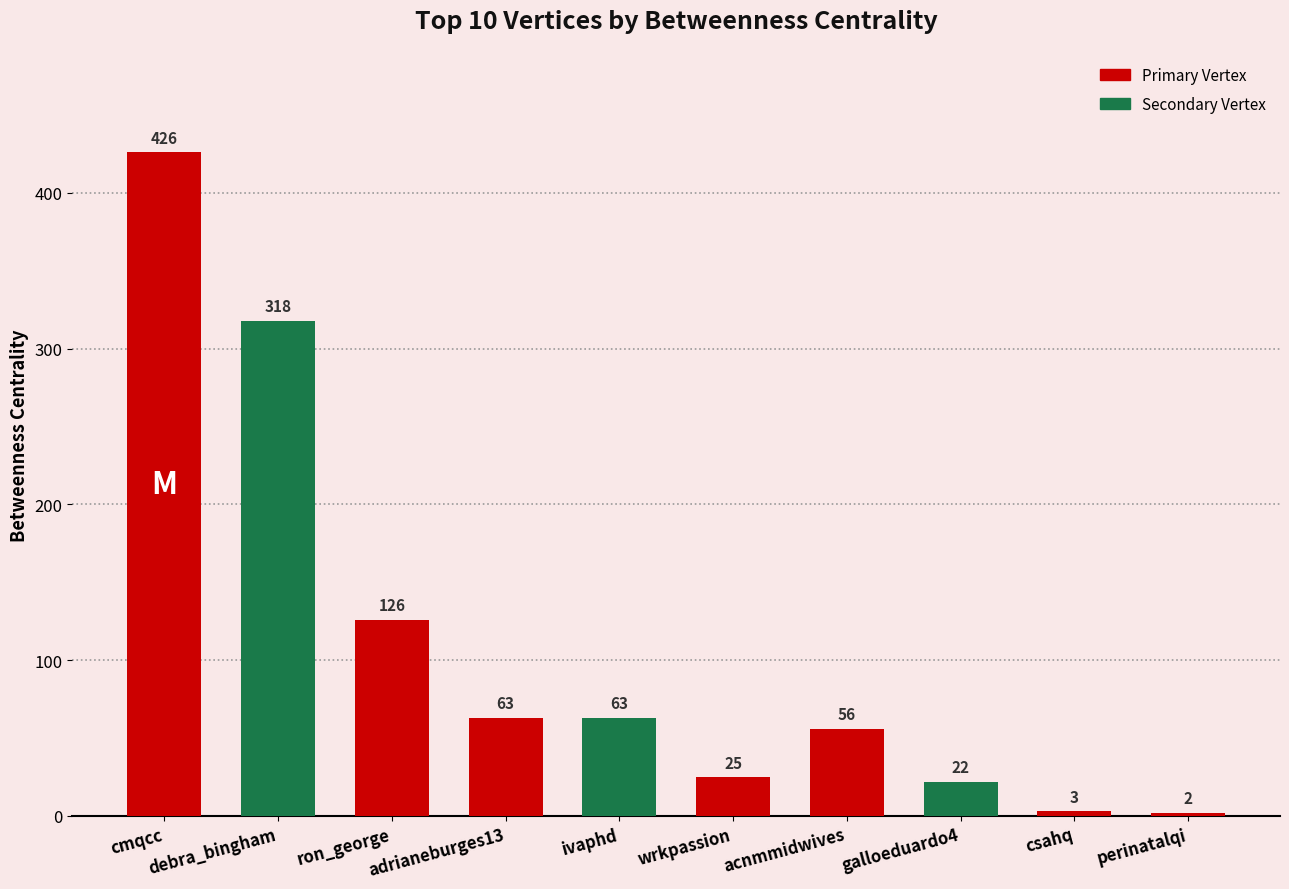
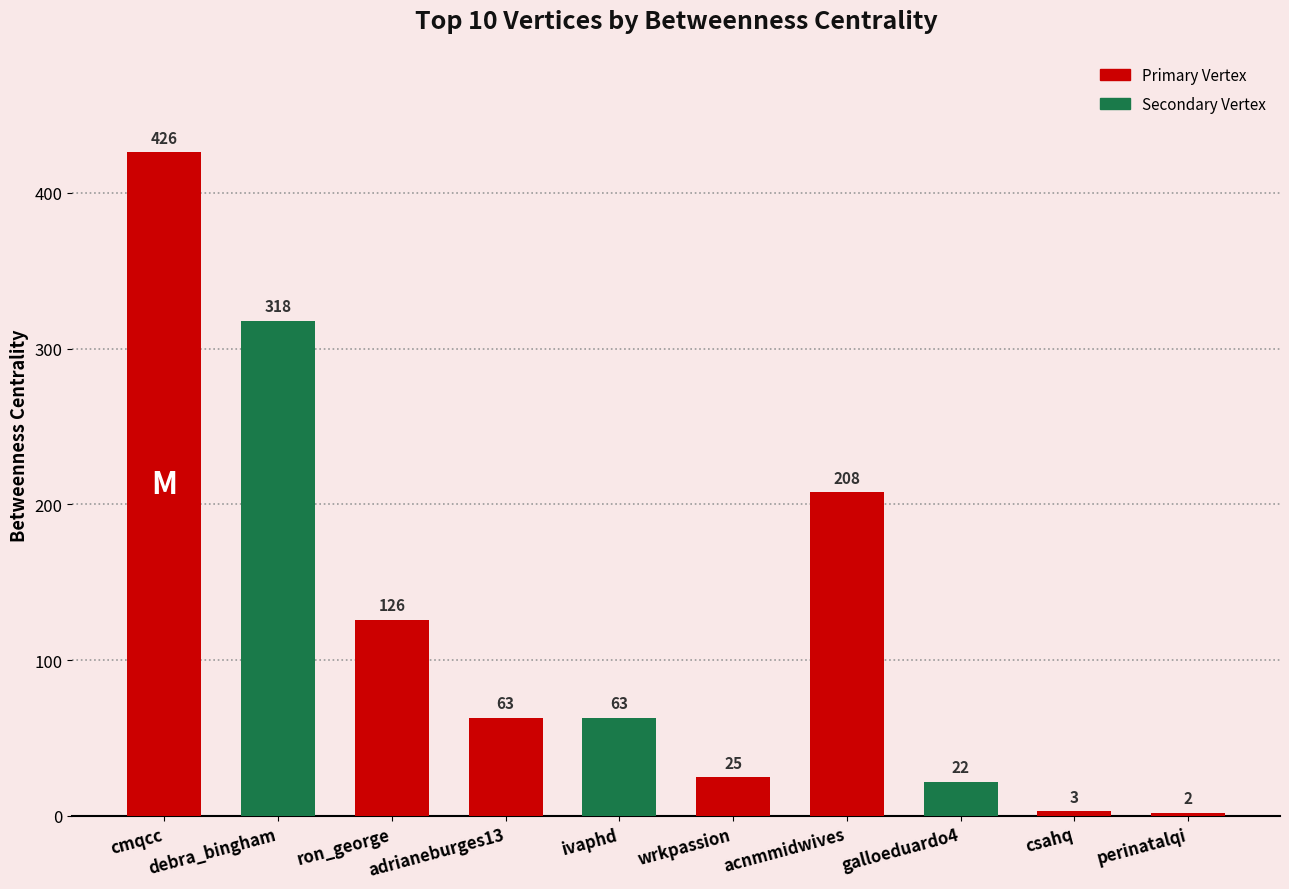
  {
    "cmqcc": 426,
    "debra_bingham": 318,
    "ron_george": 126,
    "adrianeburges13": 63,
    "ivaphd": 63,
    "wrkpassion": 25,
-   "acnmmidwives": 56,
+   "acnmmidwives": 208,
    "galloeduardo4": 22,
    "csahq": 3,
    "perinatalqi": 2
  }
